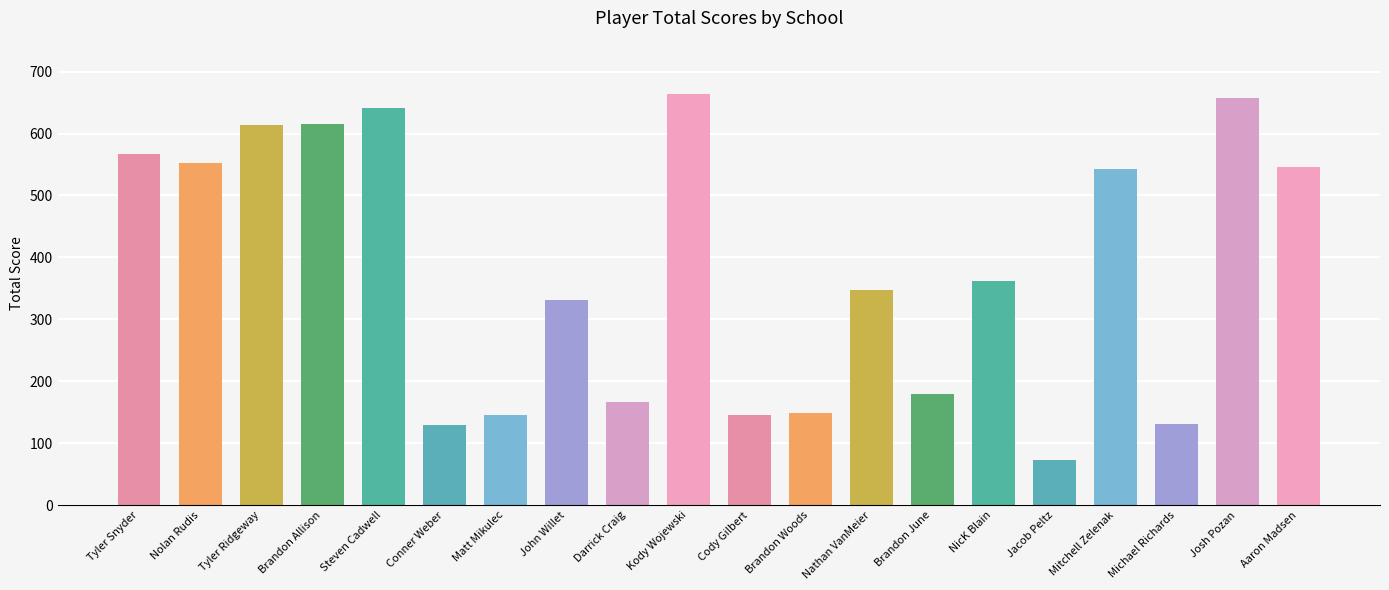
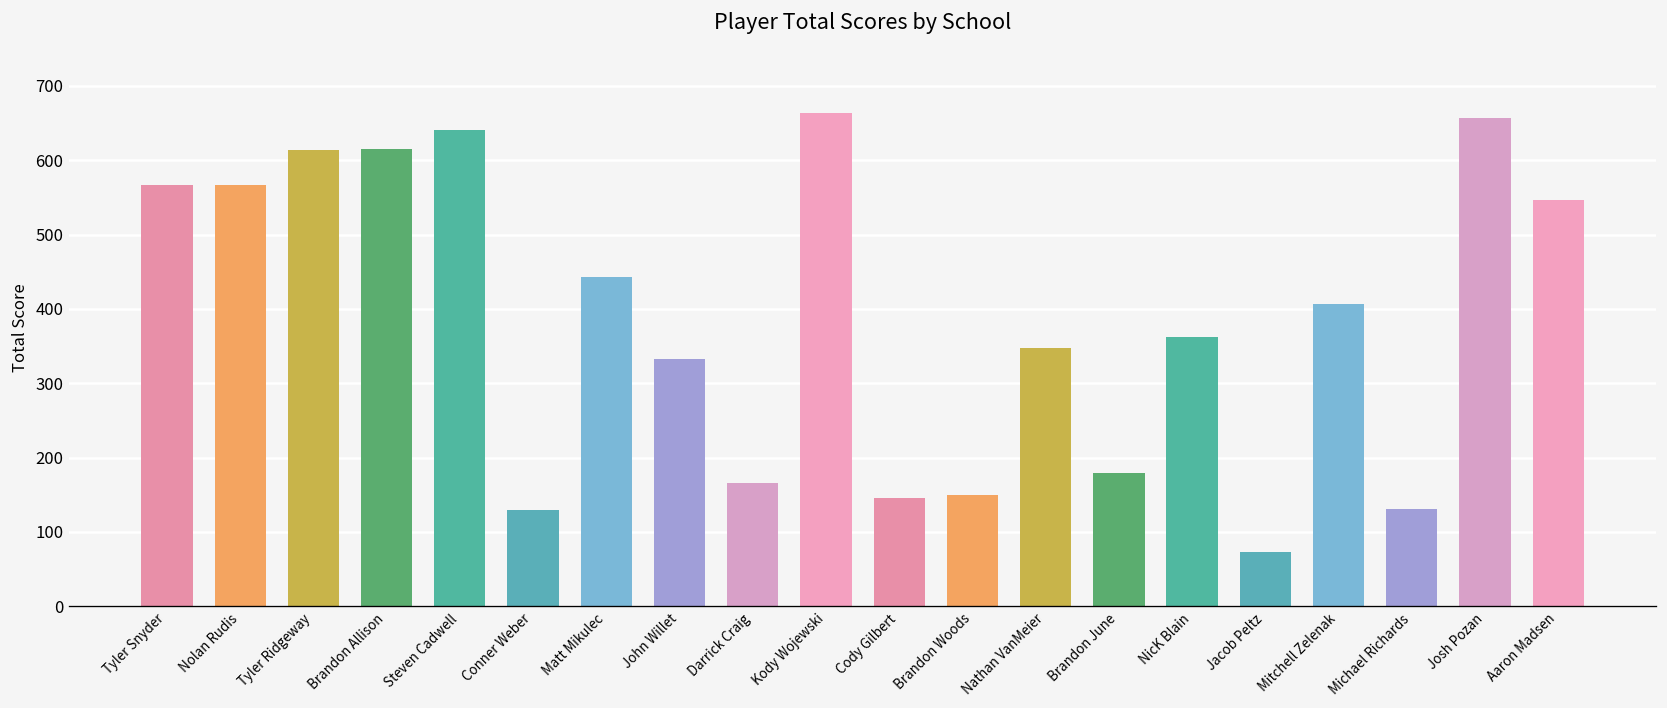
  {
    "Tyler Snyder": 570,
-   "Nolan Rudis": 550,
+   "Nolan Rudis": 570,
    "Tyler Ridgeway": 610,
    "Brandon Allison": 620,
    "Steven Cadwell": 640,
    "Conner Weber": 130,
-   "Matt Mikulec": 150,
+   "Matt Mikulec": 440,
    "John Willet": 330,
    "Darrick Craig": 170,
    "Kody Wojewski": 660,
    "Cody Gilbert": 150,
    "Brandon Woods": 150,
    "Nathan VanMeier": 350,
    "Brandon June": 180,
    "NicK Blain": 360,
    "Jacob Peltz": 70,
-   "Mitchell Zelenak": 540,
+   "Mitchell Zelenak": 410,
    "Michael Richards": 130,
    "Josh Pozan": 660,
    "Aaron Madsen": 550
  }
